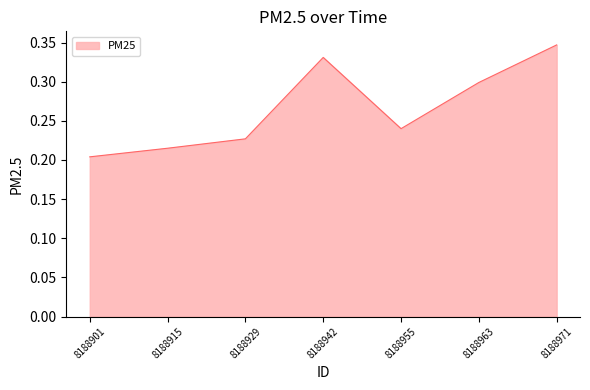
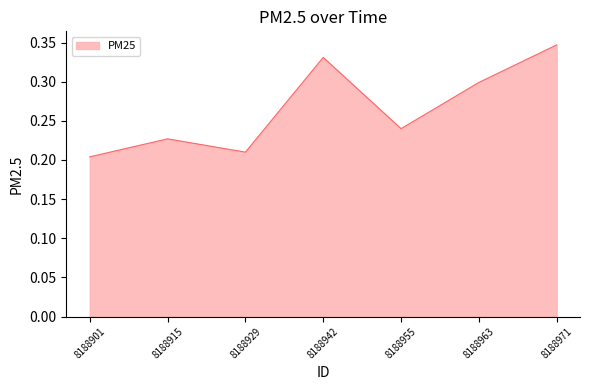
  {
    "8188901": 0.20,
-   "8188915": 0.22,
-   "8188929": 0.23,
+   "8188915": 0.23,
+   "8188929": 0.21,
    "8188942": 0.33,
    "8188955": 0.24,
    "8188963": 0.30,
    "8188971": 0.35
  }
